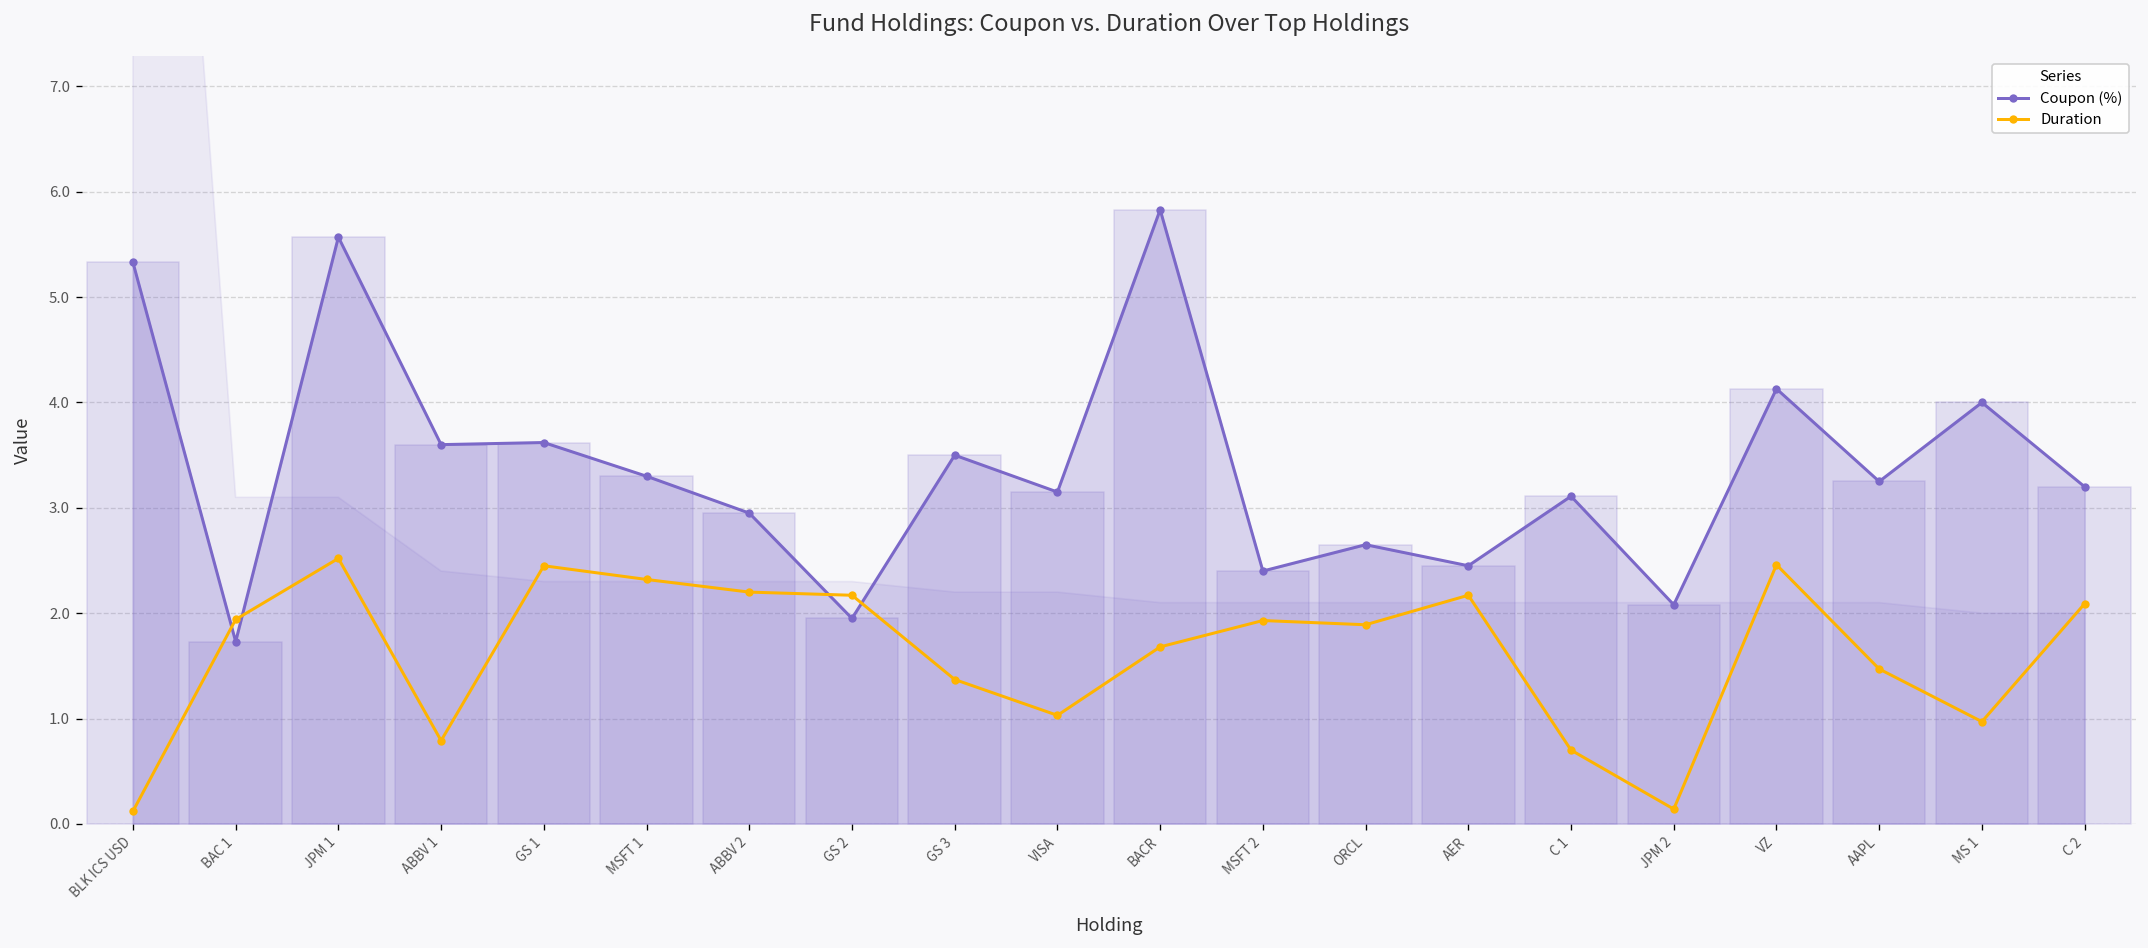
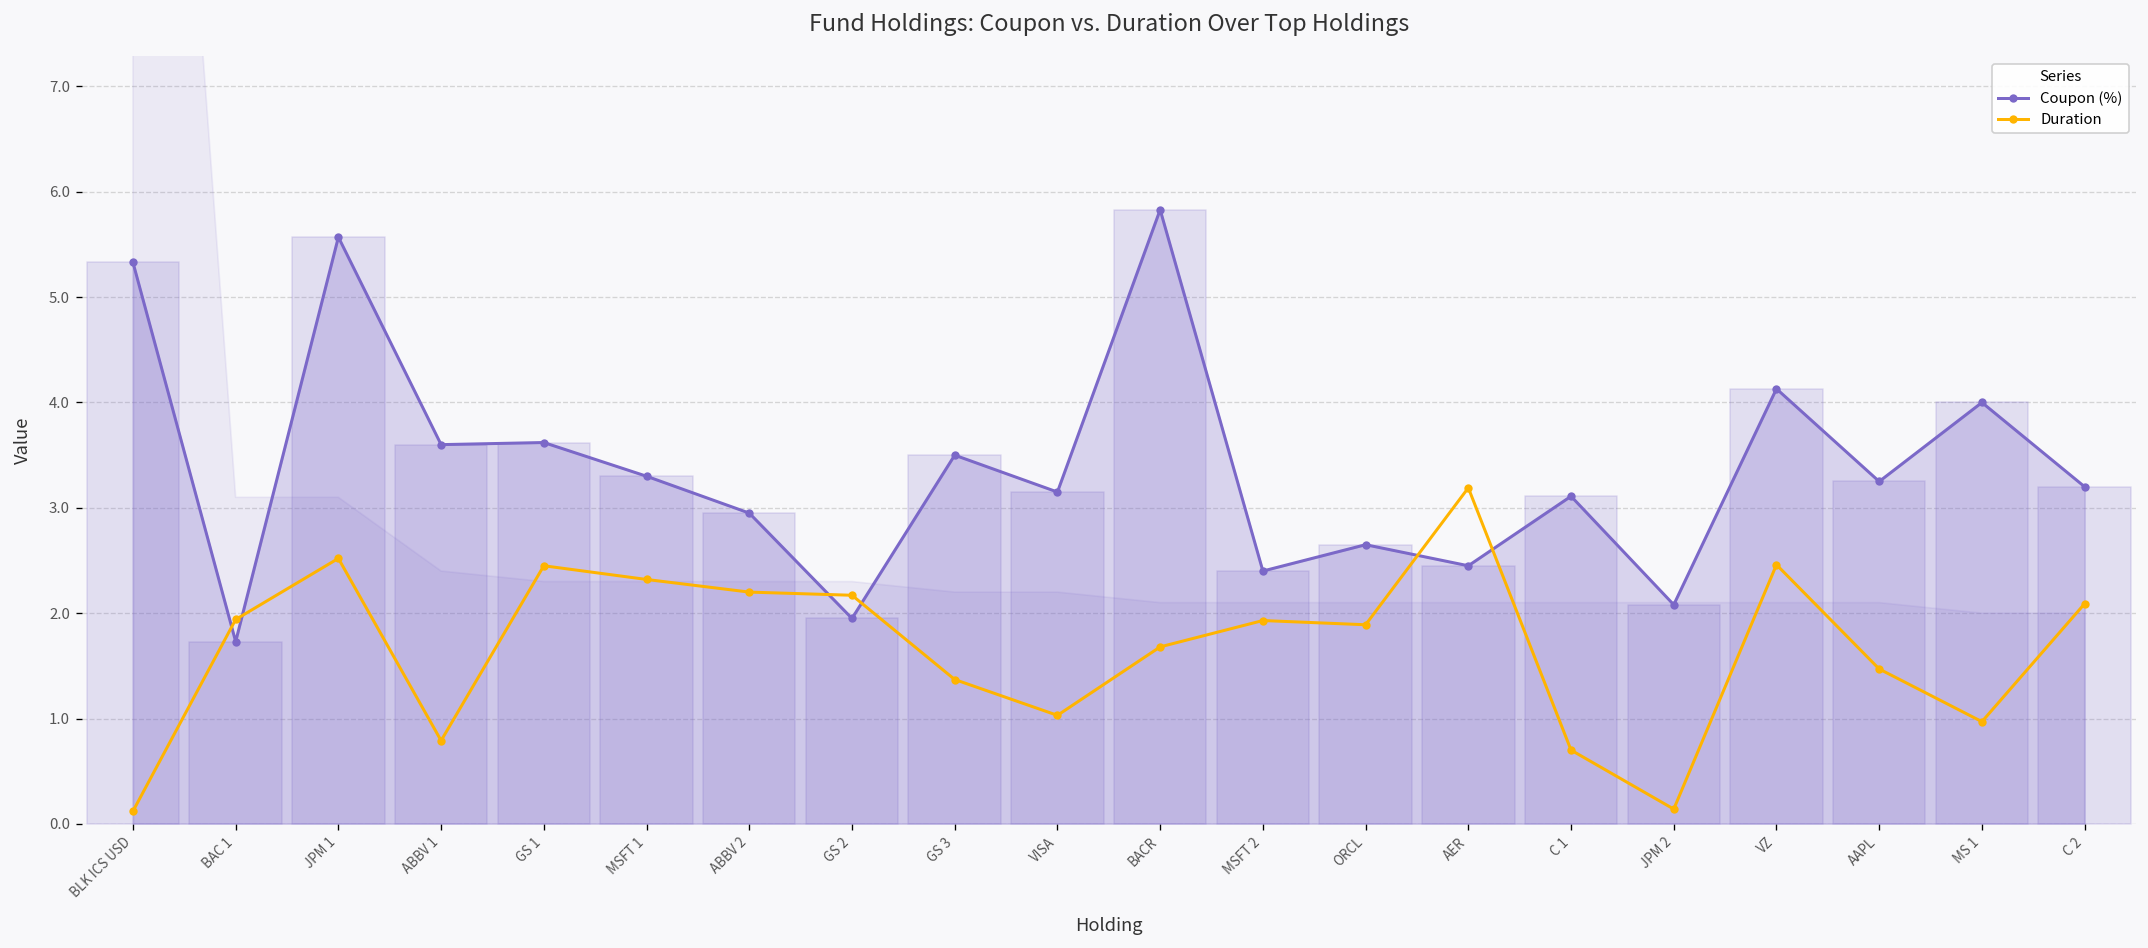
  {
    "Duration": {
      "BLK ICS USD": 0.1,
      "BAC 1": 1.9,
      "JPM 1": 2.5,
      "ABBV 1": 0.8,
      "GS 1": 2.5,
      "ABBV 2": 2.2,
      "GS 2": 2.2,
      "GS 3": 1.4,
      "VISA": 1.0,
      "BACR": 1.7,
      "MSFT 2": 1.9,
      "ORCL": 1.9,
-     "AER": 2.2,
+     "AER": 3.2,
      "C 1": 0.7,
      "JPM 2": 0.1,
      "VZ": 2.5,
      "AAPL": 1.5,
      "MS 1": 1.0,
      "C 2": 2.1
    }
  }
